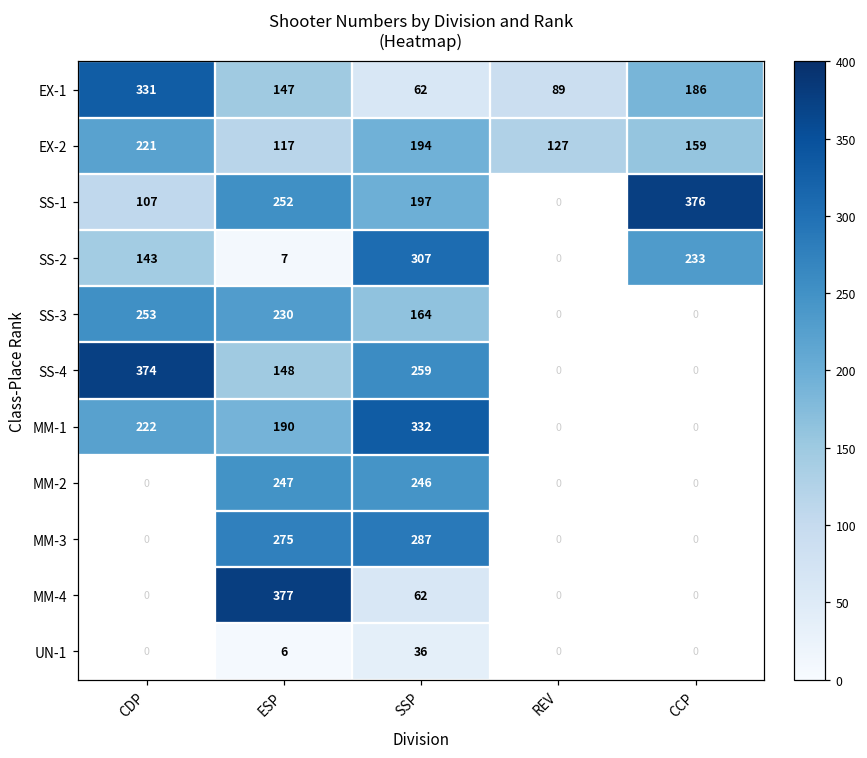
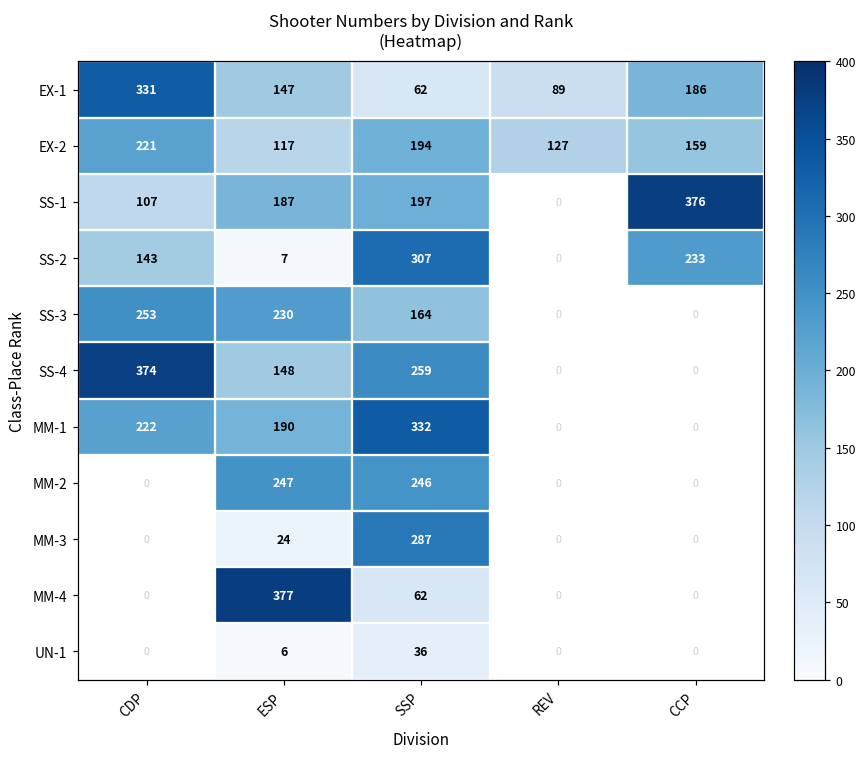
  {
    "EX-1": {
      "CDP": 331,
      "ESP": 147,
      "SSP": 62,
      "REV": 89,
      "CCP": 186
    },
    "EX-2": {
      "CDP": 221,
      "ESP": 117,
      "SSP": 194,
      "REV": 127,
      "CCP": 159
    },
    "SS-1": {
      "CDP": 107,
-     "ESP": 252,
+     "ESP": 187,
      "SSP": 197,
      "CCP": 376
    },
    "SS-2": {
      "CDP": 143,
      "ESP": 7,
      "SSP": 307,
      "CCP": 233
    },
    "SS-3": {
      "CDP": 253,
      "ESP": 230,
      "SSP": 164
    },
    "SS-4": {
      "CDP": 374,
      "ESP": 148,
      "SSP": 259
    },
    "MM-1": {
      "CDP": 222,
      "ESP": 190,
      "SSP": 332
    },
    "MM-2": {
      "ESP": 247,
      "SSP": 246
    },
    "MM-3": {
-     "ESP": 275,
+     "ESP": 24,
      "SSP": 287
    },
    "MM-4": {
      "ESP": 377,
      "SSP": 62
    },
    "UN-1": {
      "ESP": 6,
      "SSP": 36
    }
  }
